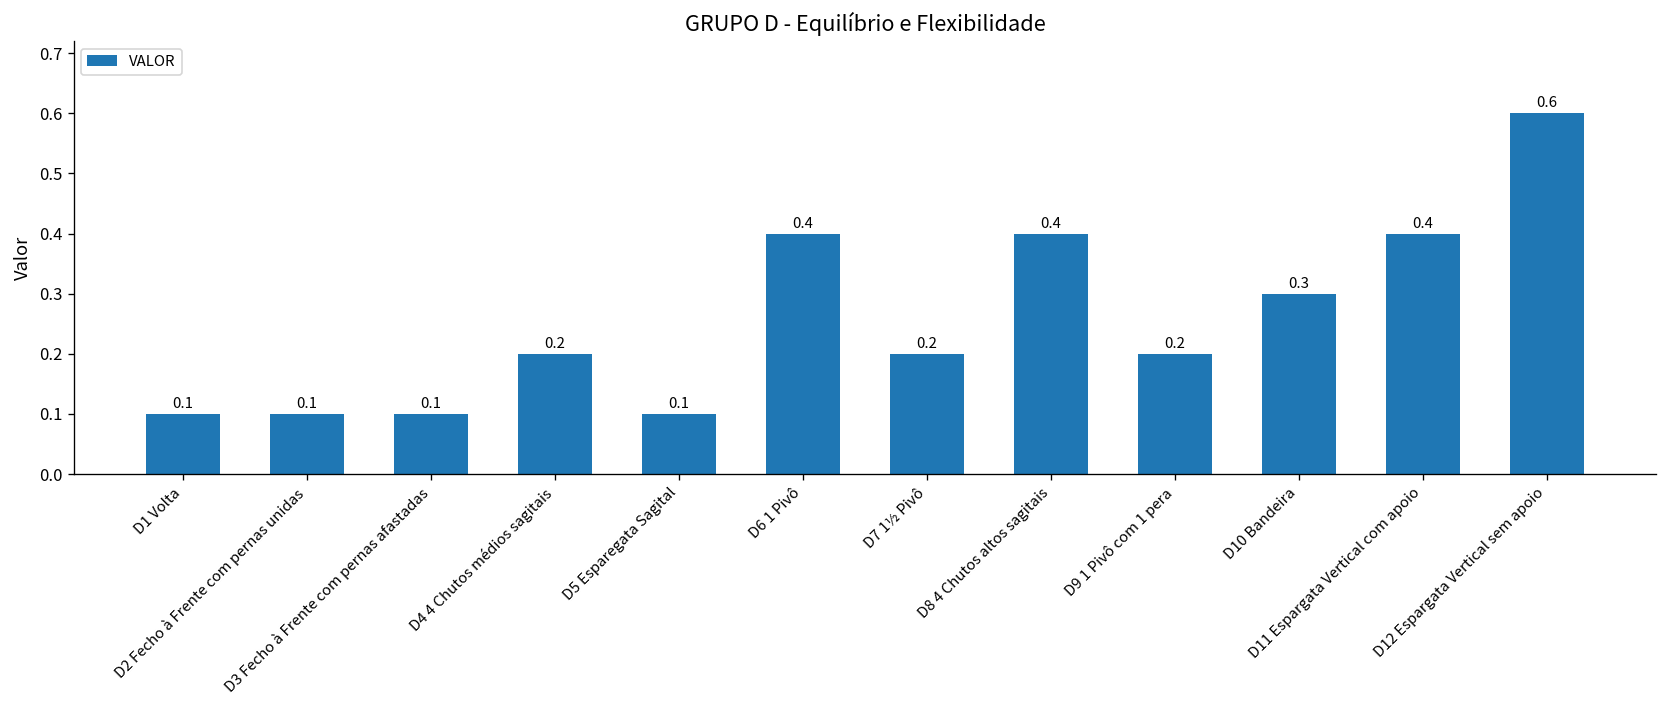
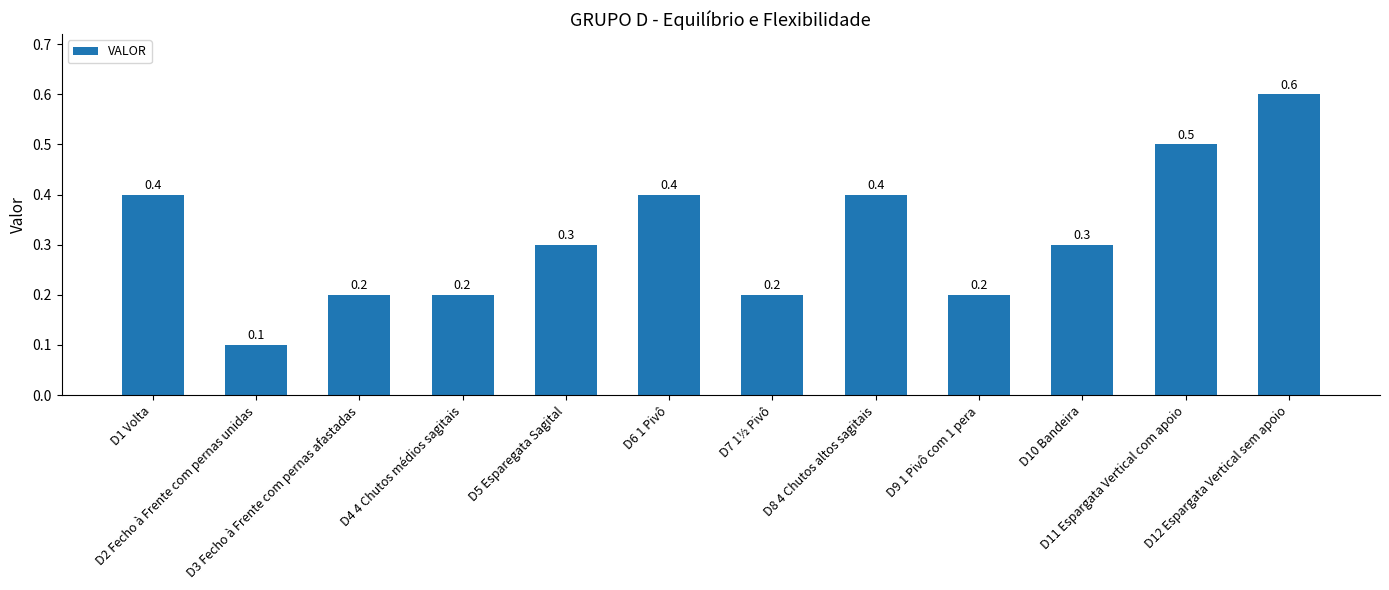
  {
-   "D1 Volta": 0.1,
+   "D1 Volta": 0.4,
    "D2 Fecho à Frente com pernas unidas": 0.1,
-   "D3 Fecho à Frente com pernas afastadas": 0.1,
+   "D3 Fecho à Frente com pernas afastadas": 0.2,
    "D4 4 Chutos médios sagitais": 0.2,
-   "D5 Esparegata Sagital": 0.1,
+   "D5 Esparegata Sagital": 0.3,
    "D6 1 Pivô": 0.4,
    "D7 1½ Pivô": 0.2,
    "D8 4 Chutos altos sagitais": 0.4,
    "D9 1 Pivô com 1 pera": 0.2,
    "D10 Bandeira": 0.3,
-   "D11 Espargata Vertical com apoio": 0.4,
+   "D11 Espargata Vertical com apoio": 0.5,
    "D12 Espargata Vertical sem apoio": 0.6
  }
